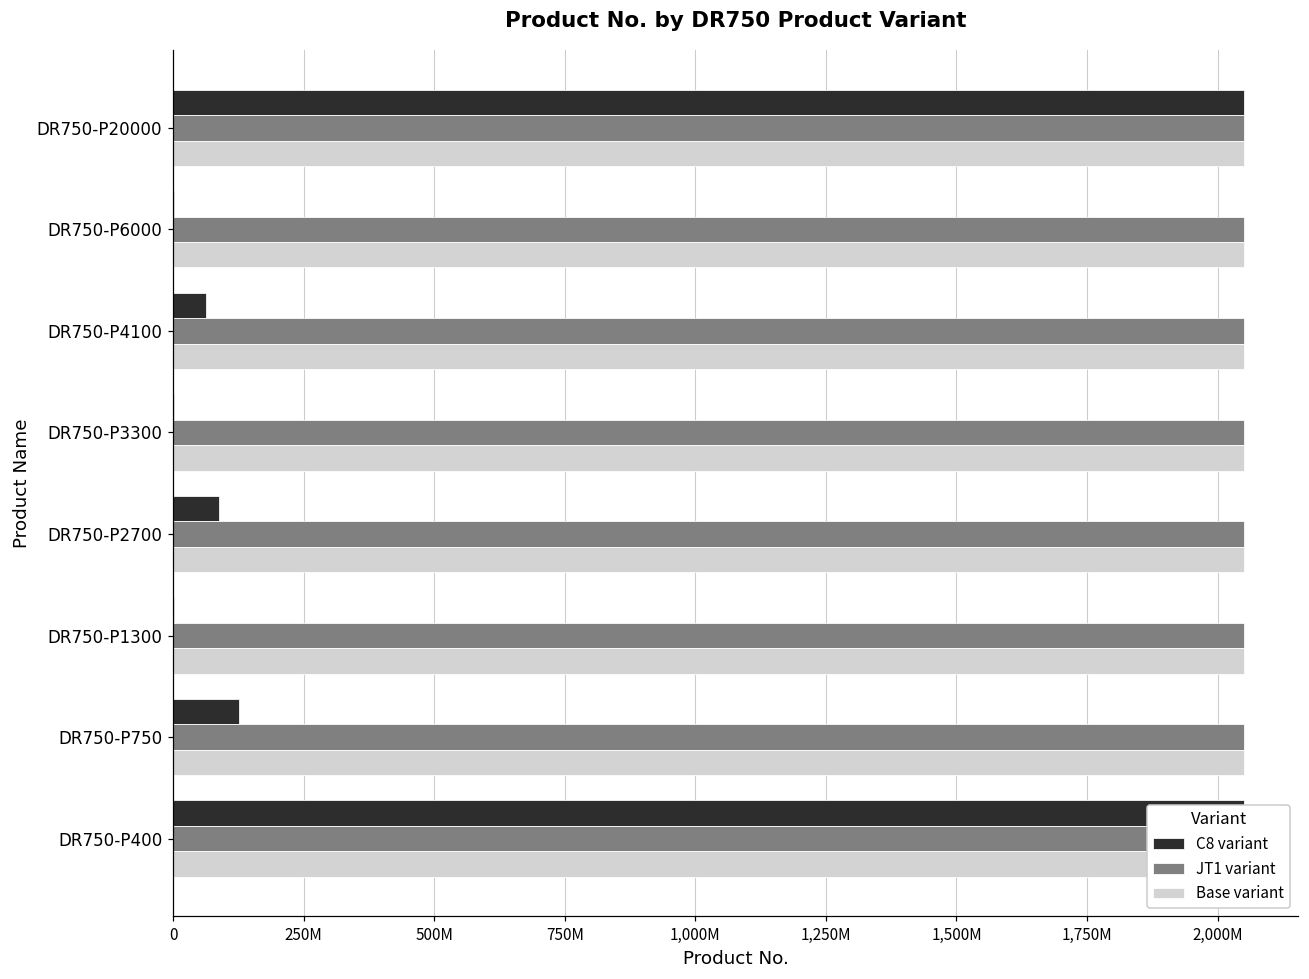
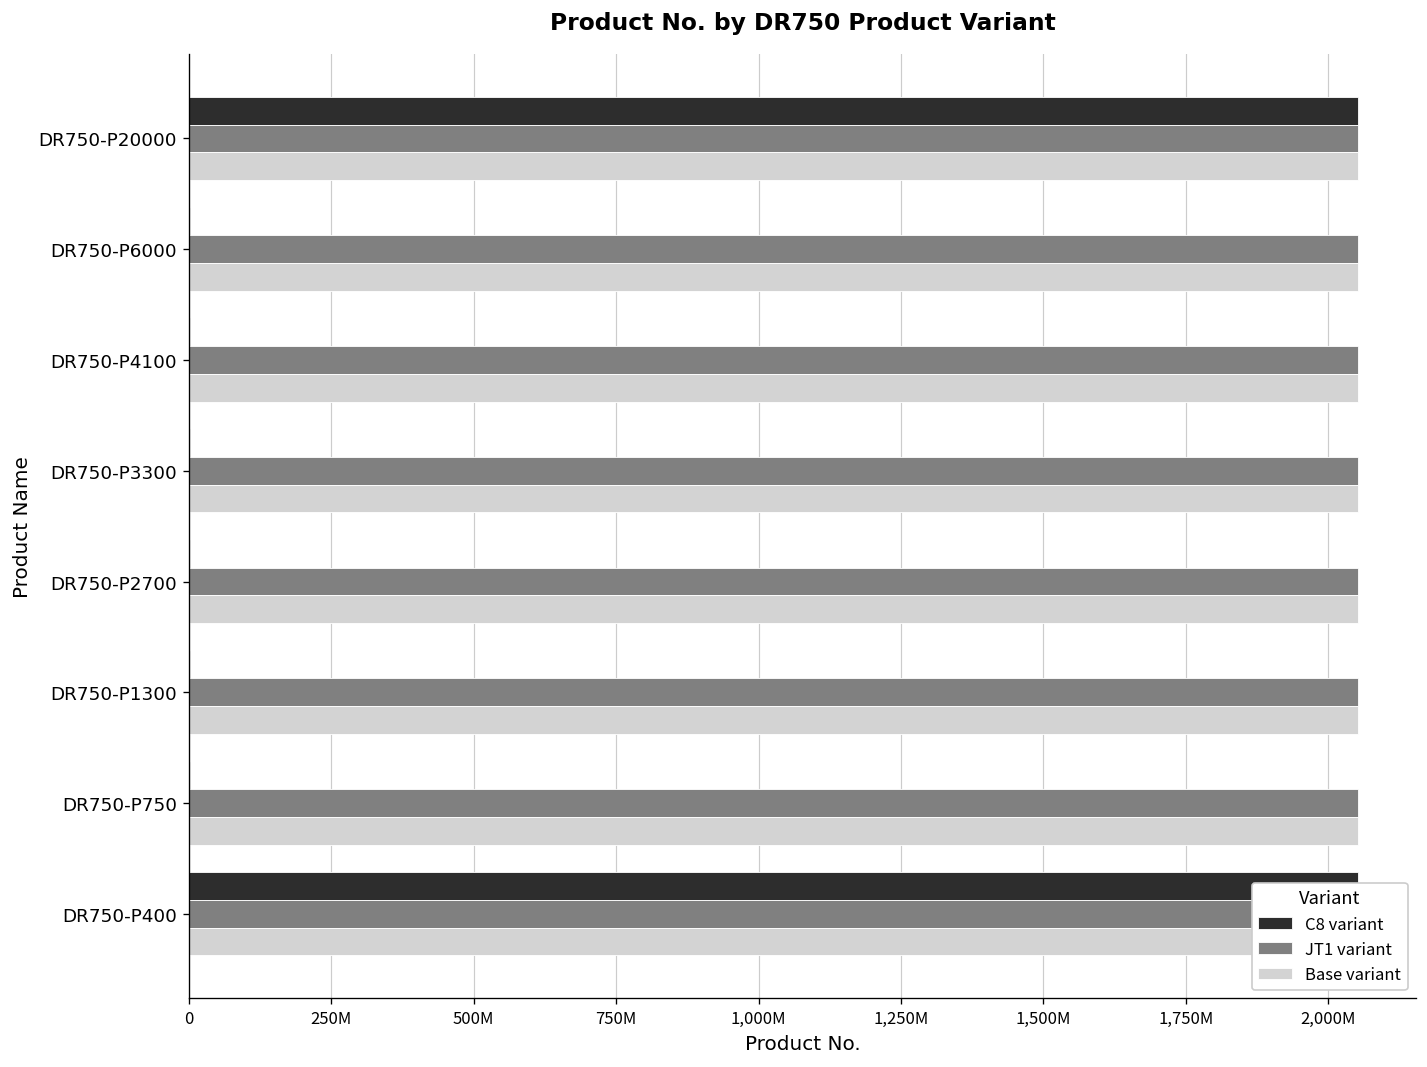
  {
    "C8 variant": {
      "DR750-P20000": "2,050,000,000",
-     "DR750-P4100": "60,000,000",
-     "DR750-P2700": "90,000,000",
-     "DR750-P750": "130,000,000"
+     "DR750-P4100": "0",
+     "DR750-P2700": "0",
+     "DR750-P750": "0"
    },
    "JT1 variant": {
      "DR750-P20000": "2,050,000,000",
      "DR750-P6000": "2,050,000,000",
      "DR750-P4100": "2,050,000,000",
      "DR750-P3300": "2,050,000,000",
      "DR750-P2700": "2,050,000,000",
      "DR750-P1300": "2,050,000,000",
      "DR750-P750": "2,050,000,000"
    },
    "Base variant": {
      "DR750-P20000": "2,050,000,000",
      "DR750-P6000": "2,050,000,000",
      "DR750-P4100": "2,050,000,000",
      "DR750-P3300": "2,050,000,000",
      "DR750-P2700": "2,050,000,000",
      "DR750-P1300": "2,050,000,000",
      "DR750-P750": "2,050,000,000"
    }
  }
